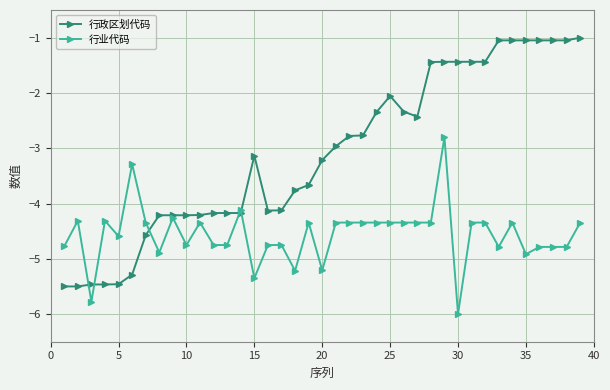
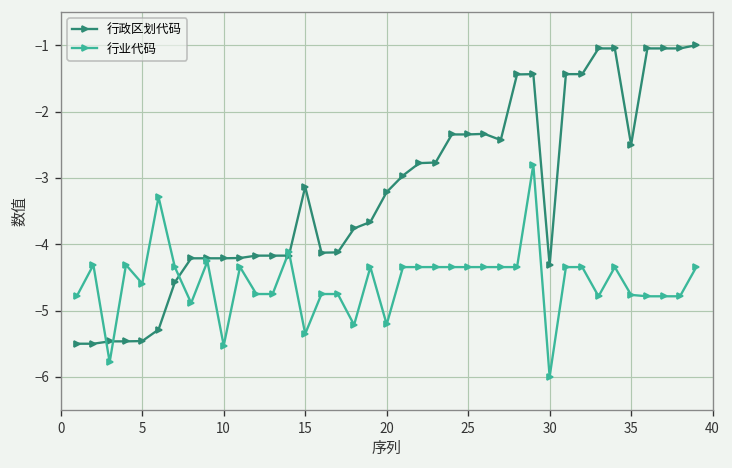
  {
    "行政区划代码": {
      "5": -5.5,
      "10": -4.2,
      "15": -3.1,
      "20": -3.2,
-     "25": -2.1,
-     "30": -1.4,
-     "35": -1.0
+     "25": -2.3,
+     "30": -4.3,
+     "35": -2.5
    },
    "行业代码": {
      "5": -4.6,
-     "10": -4.8,
+     "10": -5.5,
      "15": -5.4,
      "20": -5.2,
      "25": -4.3,
      "30": -6.0,
-     "35": -4.9
+     "35": -4.8
    }
  }
